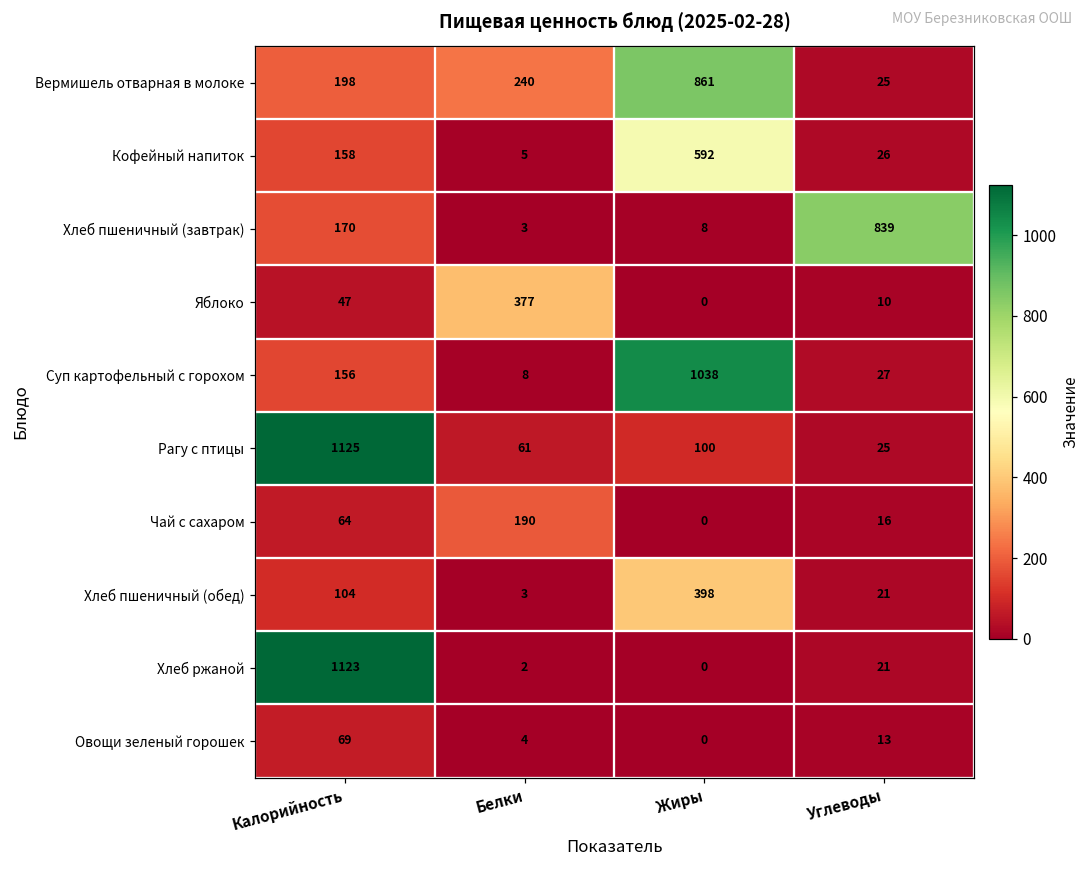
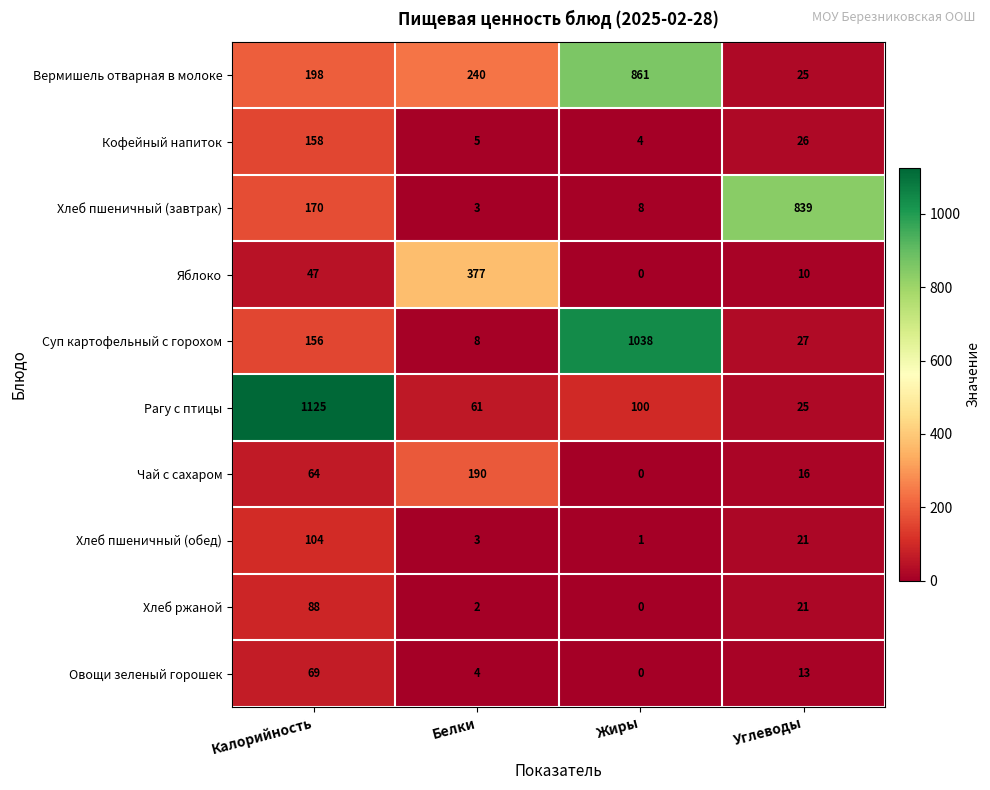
  {
    "Вермишель отварная в молоке": {
      "Калорийность": 198,
      "Белки": 240,
      "Жиры": 861,
      "Углеводы": 25
    },
    "Кофейный напиток": {
      "Калорийность": 158,
      "Белки": 5,
-     "Жиры": 592,
+     "Жиры": 4,
      "Углеводы": 26
    },
    "Хлеб пшеничный (завтрак)": {
      "Калорийность": 170,
      "Белки": 3,
      "Жиры": 8,
      "Углеводы": 839
    },
    "Яблоко": {
      "Калорийность": 47,
      "Белки": 377,
      "Жиры": 0,
      "Углеводы": 10
    },
    "Суп картофельный с горохом": {
      "Калорийность": 156,
      "Белки": 8,
      "Жиры": 1038,
      "Углеводы": 27
    },
    "Рагу с птицы": {
      "Калорийность": 1125,
      "Белки": 61,
      "Жиры": 100,
      "Углеводы": 25
    },
    "Чай с сахаром": {
      "Калорийность": 64,
      "Белки": 190,
      "Жиры": 0,
      "Углеводы": 16
    },
    "Хлеб пшеничный (обед)": {
      "Калорийность": 104,
      "Белки": 3,
-     "Жиры": 398,
+     "Жиры": 1,
      "Углеводы": 21
    },
    "Хлеб ржаной": {
-     "Калорийность": 1123,
+     "Калорийность": 88,
      "Белки": 2,
      "Жиры": 0,
      "Углеводы": 21
    },
    "Овощи зеленый горошек": {
      "Калорийность": 69,
      "Белки": 4,
      "Жиры": 0,
      "Углеводы": 13
    }
  }
